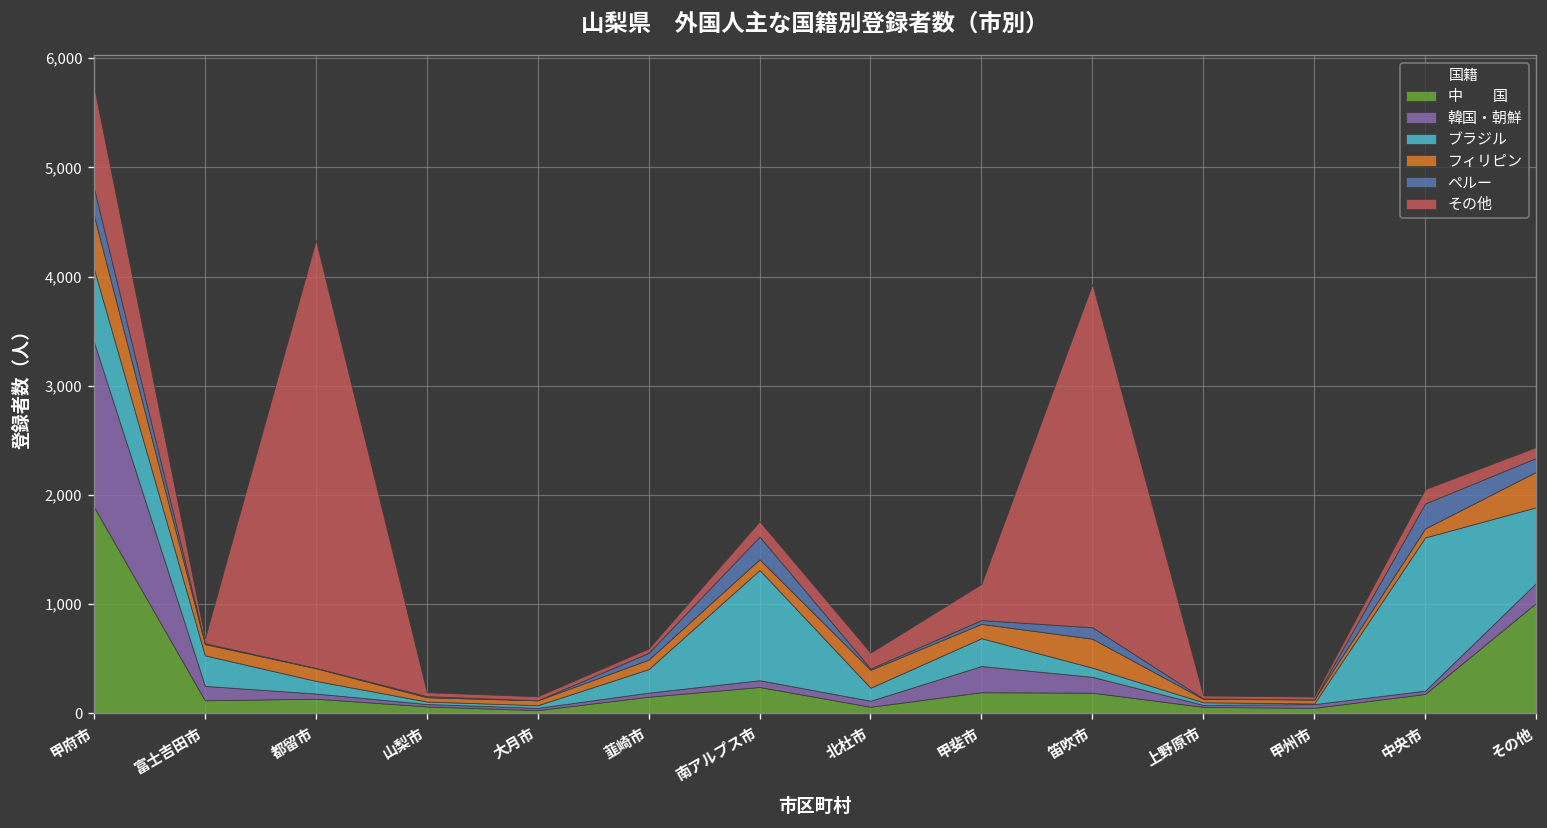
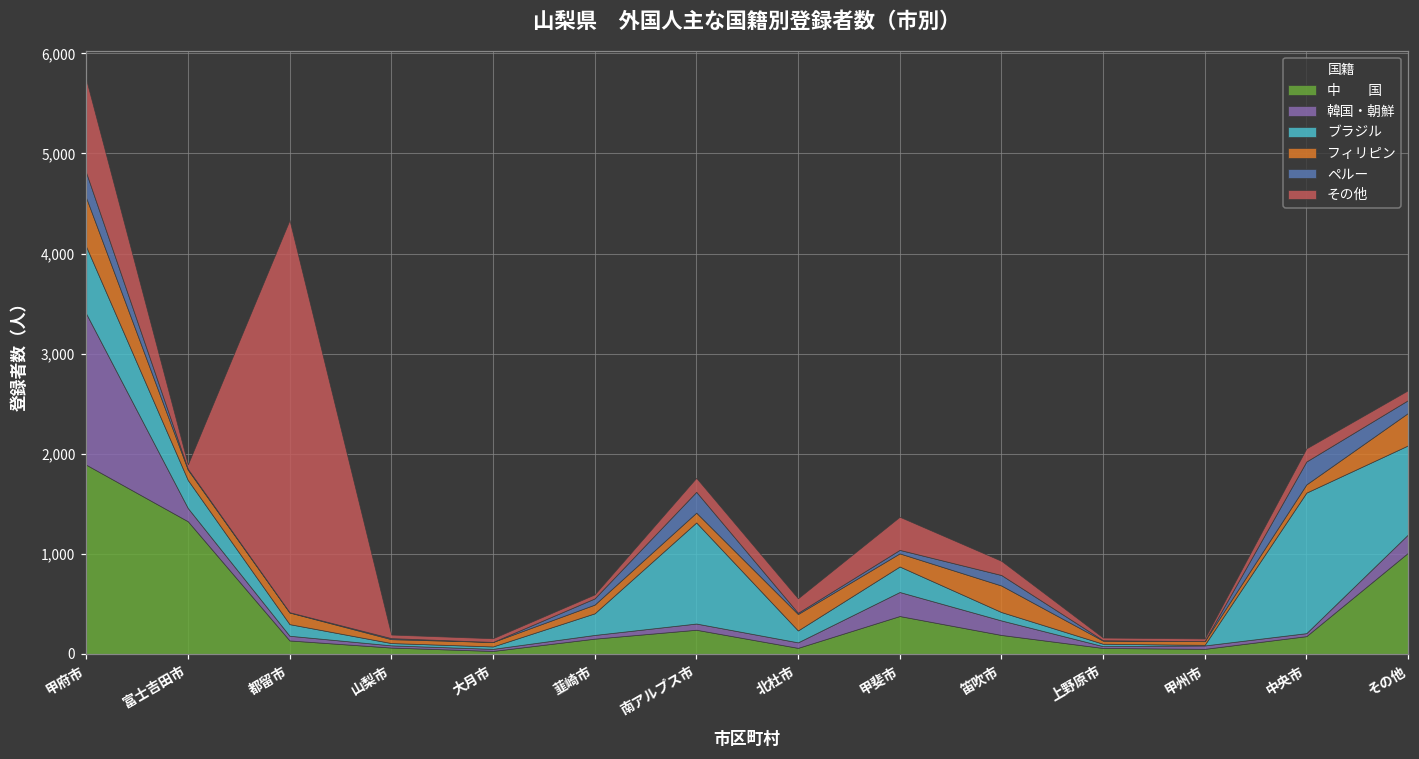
  {
    "中 国": {
      "甲府市": "1,900",
-     "富士吉田市": "100",
+     "富士吉田市": "1,300",
      "都留市": "100",
      "韮崎市": "200",
      "南アルプス市": "200",
      "北杜市": "100",
-     "甲斐市": "200",
+     "甲斐市": "400",
      "笛吹市": "200",
      "甲州市": "100",
      "中央市": "200",
      "その他": "1,000"
    },
    "ブラジル": {
      "甲府市": "700",
      "富士吉田市": "300",
      "都留市": "100",
      "韮崎市": "200",
      "南アルプス市": "1,000",
      "北杜市": "100",
      "甲斐市": "300",
      "笛吹市": "100",
      "中央市": "1,400",
-     "その他": "700"
+     "その他": "900"
    },
    "フィリピン": {
      "甲府市": "500",
      "韮崎市": "100",
      "南アルプス市": "100",
      "甲斐市": "100",
      "笛吹市": "300",
      "中央市": "100",
      "その他": "300"
    },
    "その他": {
      "甲府市": "900",
      "富士吉田市": "0",
      "都留市": "3,900",
      "山梨市": "0",
      "大月市": "0",
      "韮崎市": "0",
      "南アルプス市": "100",
      "北杜市": "100",
      "甲斐市": "300",
-     "笛吹市": "3,100",
+     "笛吹市": "100",
      "中央市": "100",
      "その他": "100"
    }
  }
